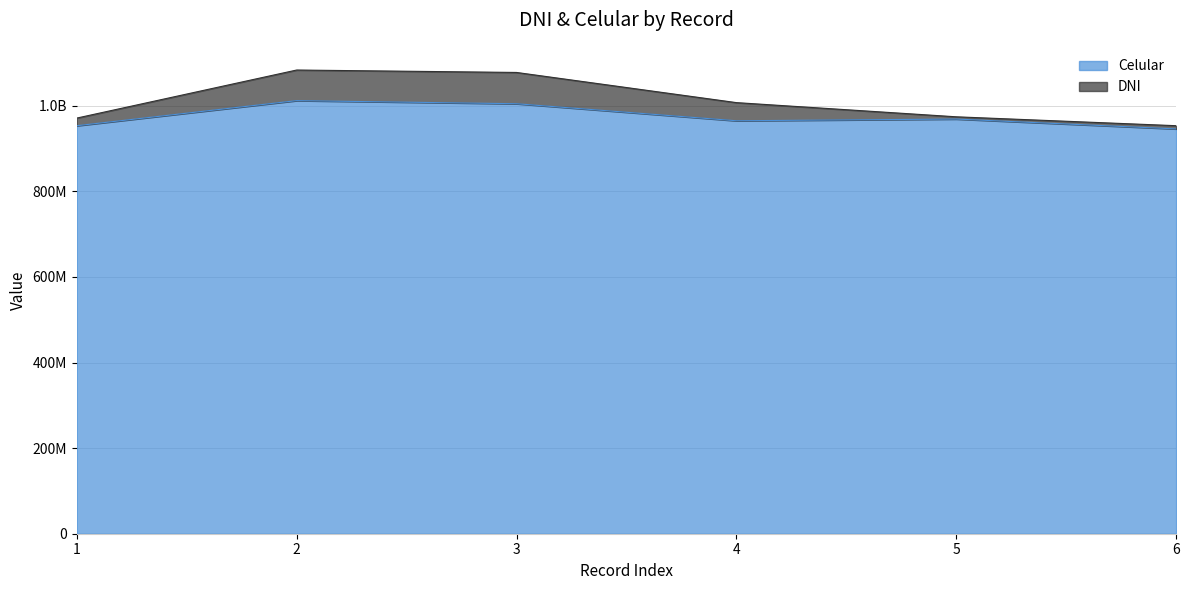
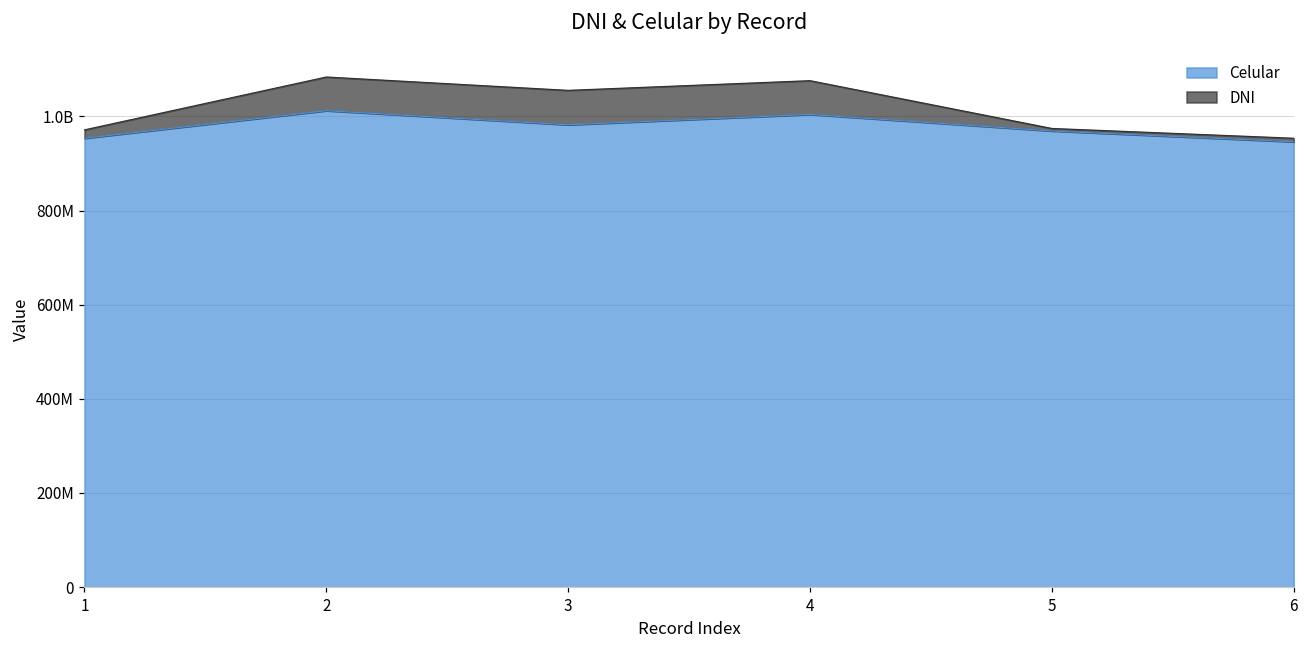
  {
    "Celular": {
      "1": 950000000,
      "2": 1010000000,
-     "3": 1000000000,
-     "4": 970000000,
+     "3": 980000000,
+     "4": 1000000000,
      "6": 950000000
    },
    "DNI": {
      "1": 20000000,
      "2": 70000000,
      "3": 70000000,
-     "4": 40000000,
+     "4": 70000000,
      "6": 10000000
    }
  }
